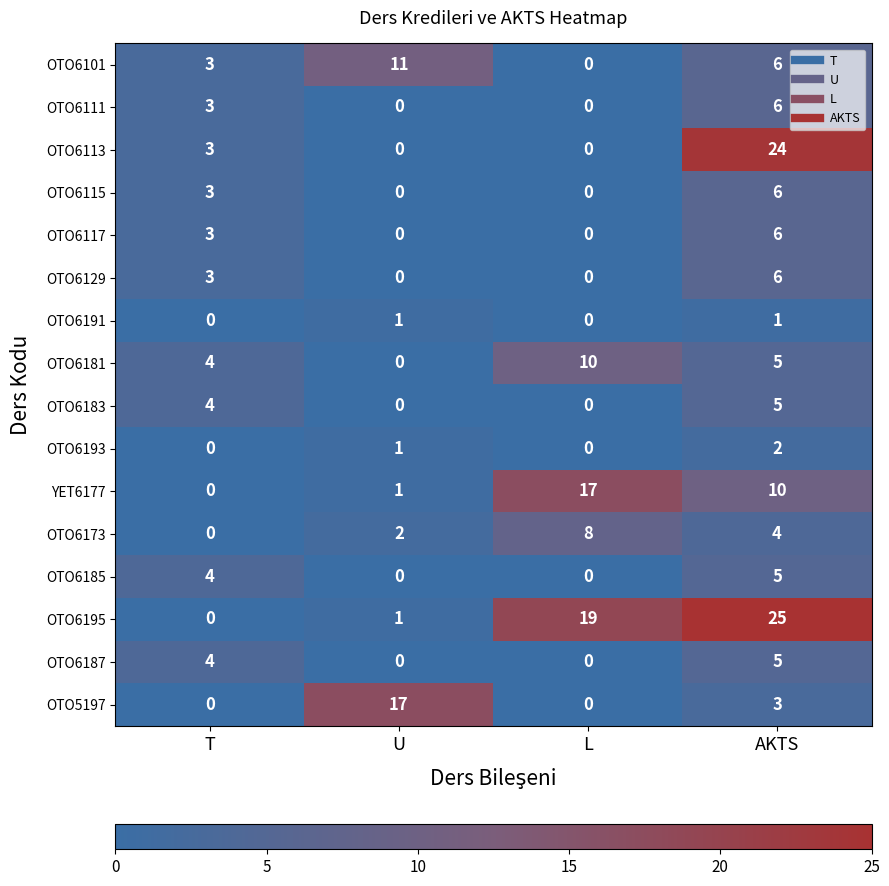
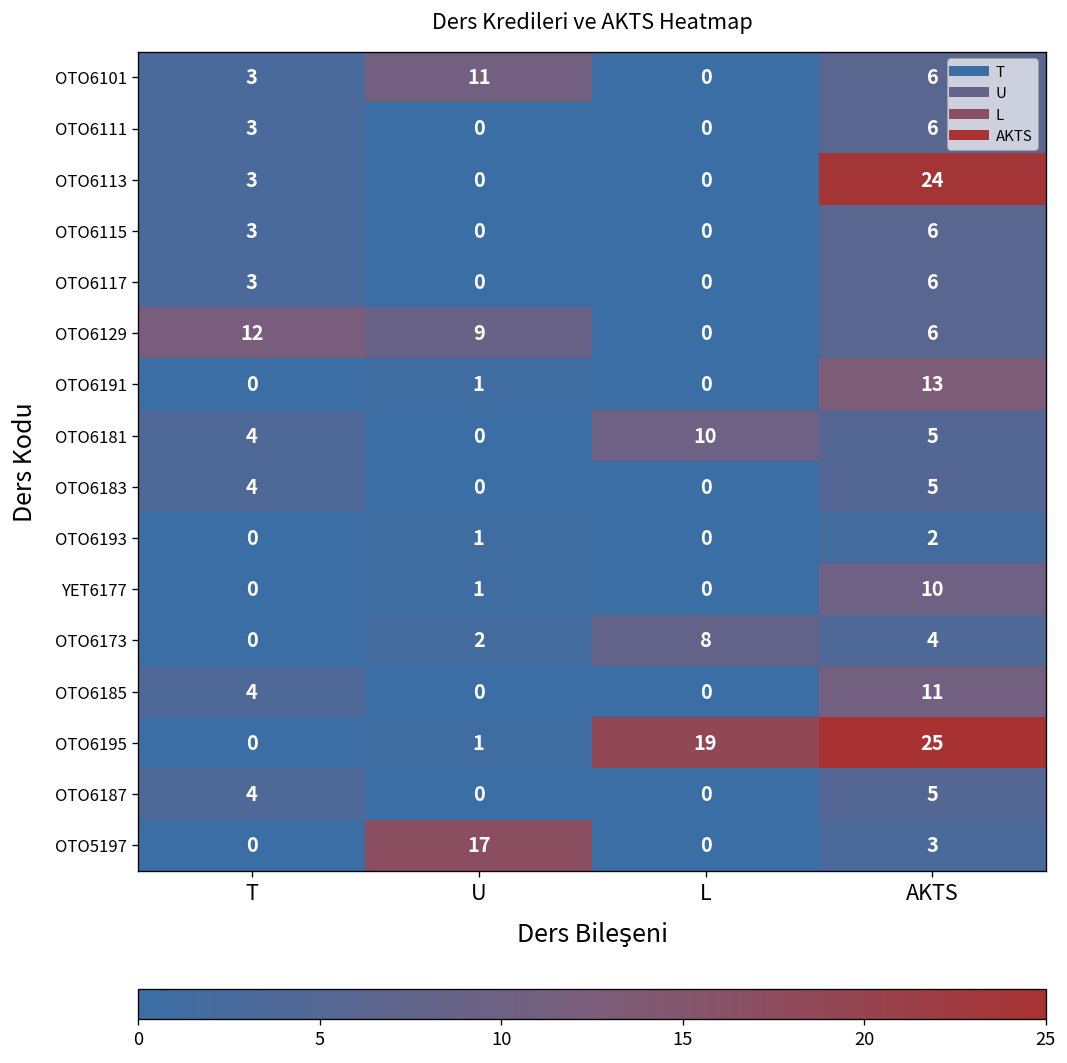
  {
    "OTO6101": {
      "T": 3,
      "U": 11,
      "L": 0,
      "AKTS": 6
    },
    "OTO6111": {
      "T": 3,
      "U": 0,
      "L": 0,
      "AKTS": 6
    },
    "OTO6113": {
      "T": 3,
      "U": 0,
      "L": 0,
      "AKTS": 24
    },
    "OTO6115": {
      "T": 3,
      "U": 0,
      "L": 0,
      "AKTS": 6
    },
    "OTO6117": {
      "T": 3,
      "U": 0,
      "L": 0,
      "AKTS": 6
    },
    "OTO6129": {
-     "T": 3,
-     "U": 0,
+     "T": 12,
+     "U": 9,
      "L": 0,
      "AKTS": 6
    },
    "OTO6191": {
      "T": 0,
      "U": 1,
      "L": 0,
-     "AKTS": 1
+     "AKTS": 13
    },
    "OTO6181": {
      "T": 4,
      "U": 0,
      "L": 10,
      "AKTS": 5
    },
    "OTO6183": {
      "T": 4,
      "U": 0,
      "L": 0,
      "AKTS": 5
    },
    "OTO6193": {
      "T": 0,
      "U": 1,
      "L": 0,
      "AKTS": 2
    },
    "YET6177": {
      "T": 0,
      "U": 1,
-     "L": 17,
+     "L": 0,
      "AKTS": 10
    },
    "OTO6173": {
      "T": 0,
      "U": 2,
      "L": 8,
      "AKTS": 4
    },
    "OTO6185": {
      "T": 4,
      "U": 0,
      "L": 0,
-     "AKTS": 5
+     "AKTS": 11
    },
    "OTO6195": {
      "T": 0,
      "U": 1,
      "L": 19,
      "AKTS": 25
    },
    "OTO6187": {
      "T": 4,
      "U": 0,
      "L": 0,
      "AKTS": 5
    },
    "OTO5197": {
      "T": 0,
      "U": 17,
      "L": 0,
      "AKTS": 3
    }
  }
